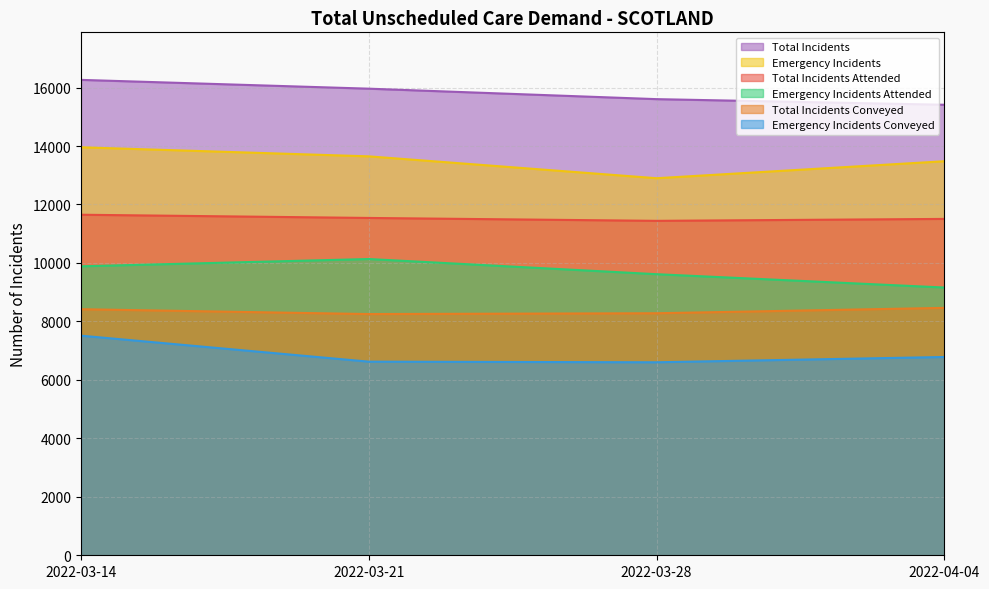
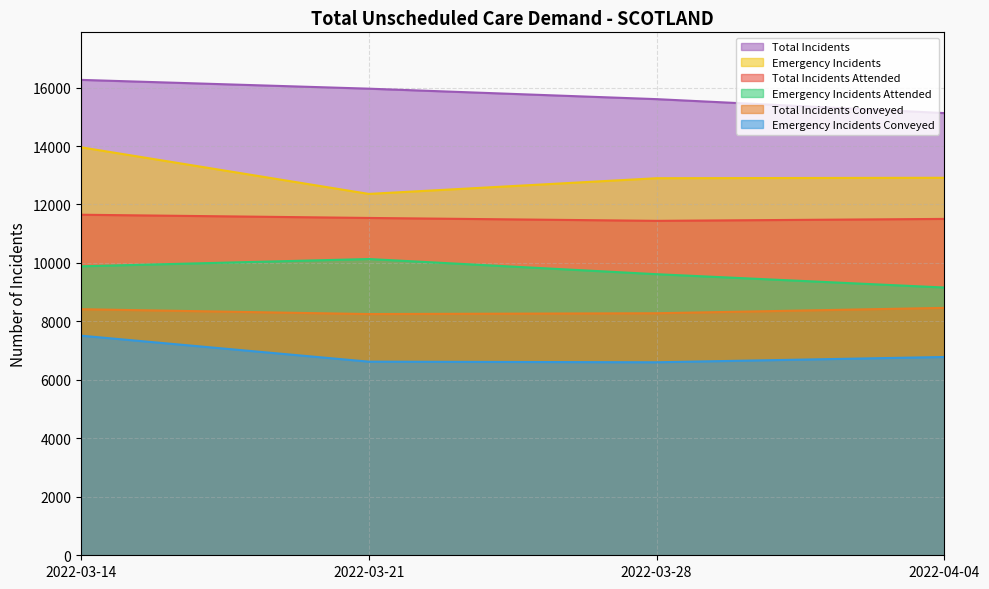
  {
    "Total Incidents": {
      "2022-03-14": 16300,
      "2022-03-21": 16000,
      "2022-03-28": 15600,
-     "2022-04-04": 15400
+     "2022-04-04": 15100
    },
    "Emergency Incidents": {
      "2022-03-14": 14000,
-     "2022-03-21": 13600,
+     "2022-03-21": 12400,
      "2022-03-28": 12900,
-     "2022-04-04": 13500
+     "2022-04-04": 12900
    },
    "Emergency Incidents Attended": {
      "2022-03-14": 9900,
      "2022-03-21": 10100,
      "2022-03-28": 9600,
      "2022-04-04": 9200
    },
    "Emergency Incidents Conveyed": {
      "2022-03-14": 7500,
      "2022-03-21": 6600,
      "2022-03-28": 6600,
      "2022-04-04": 6800
    }
  }
